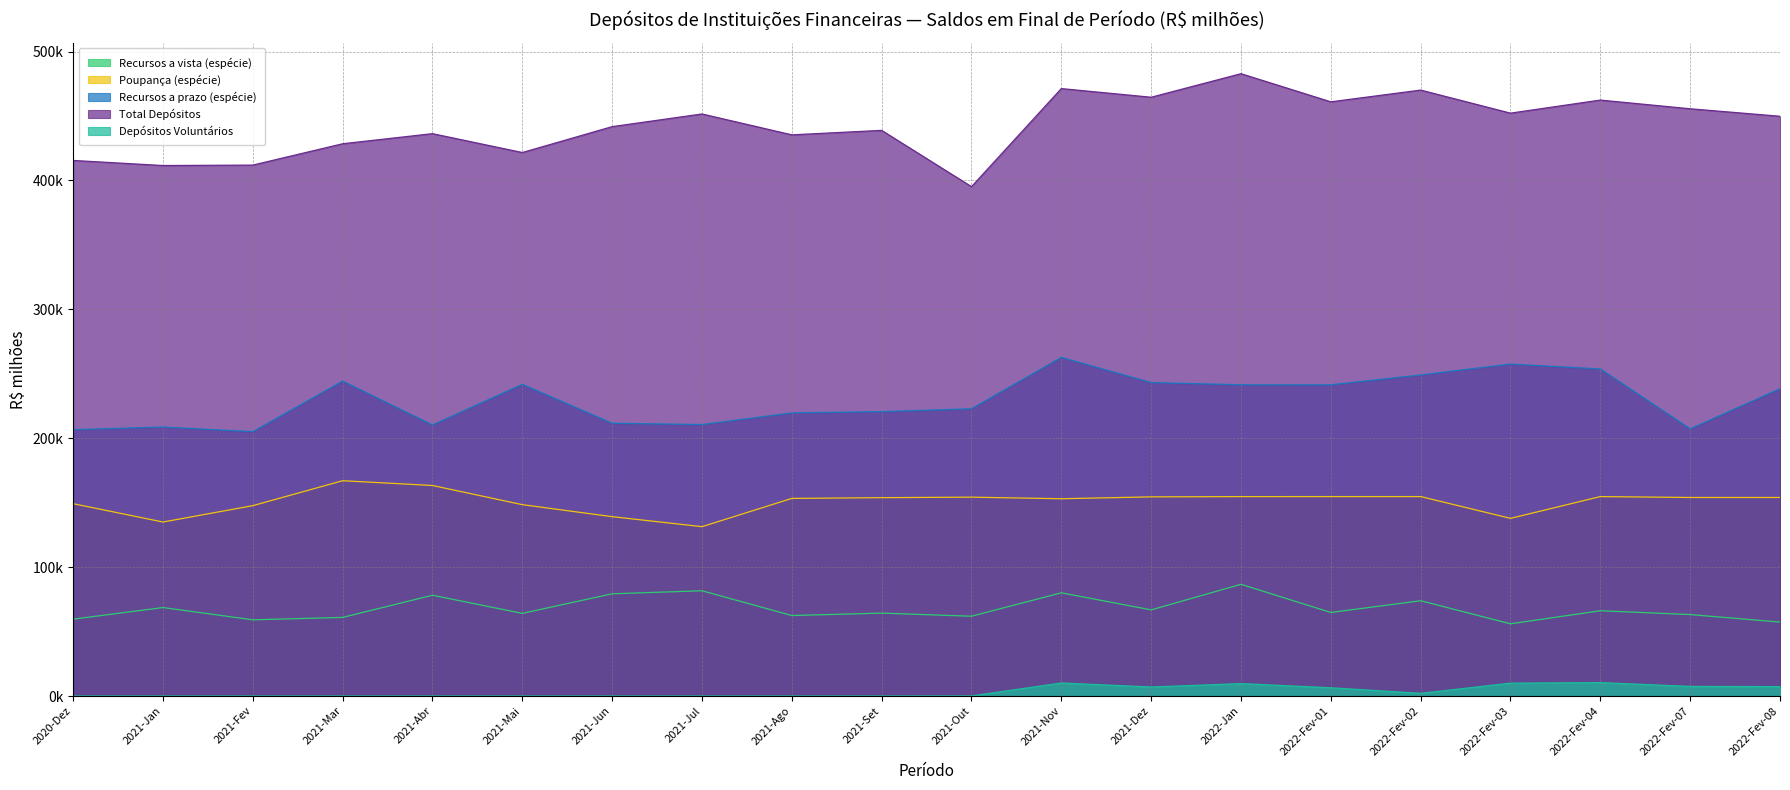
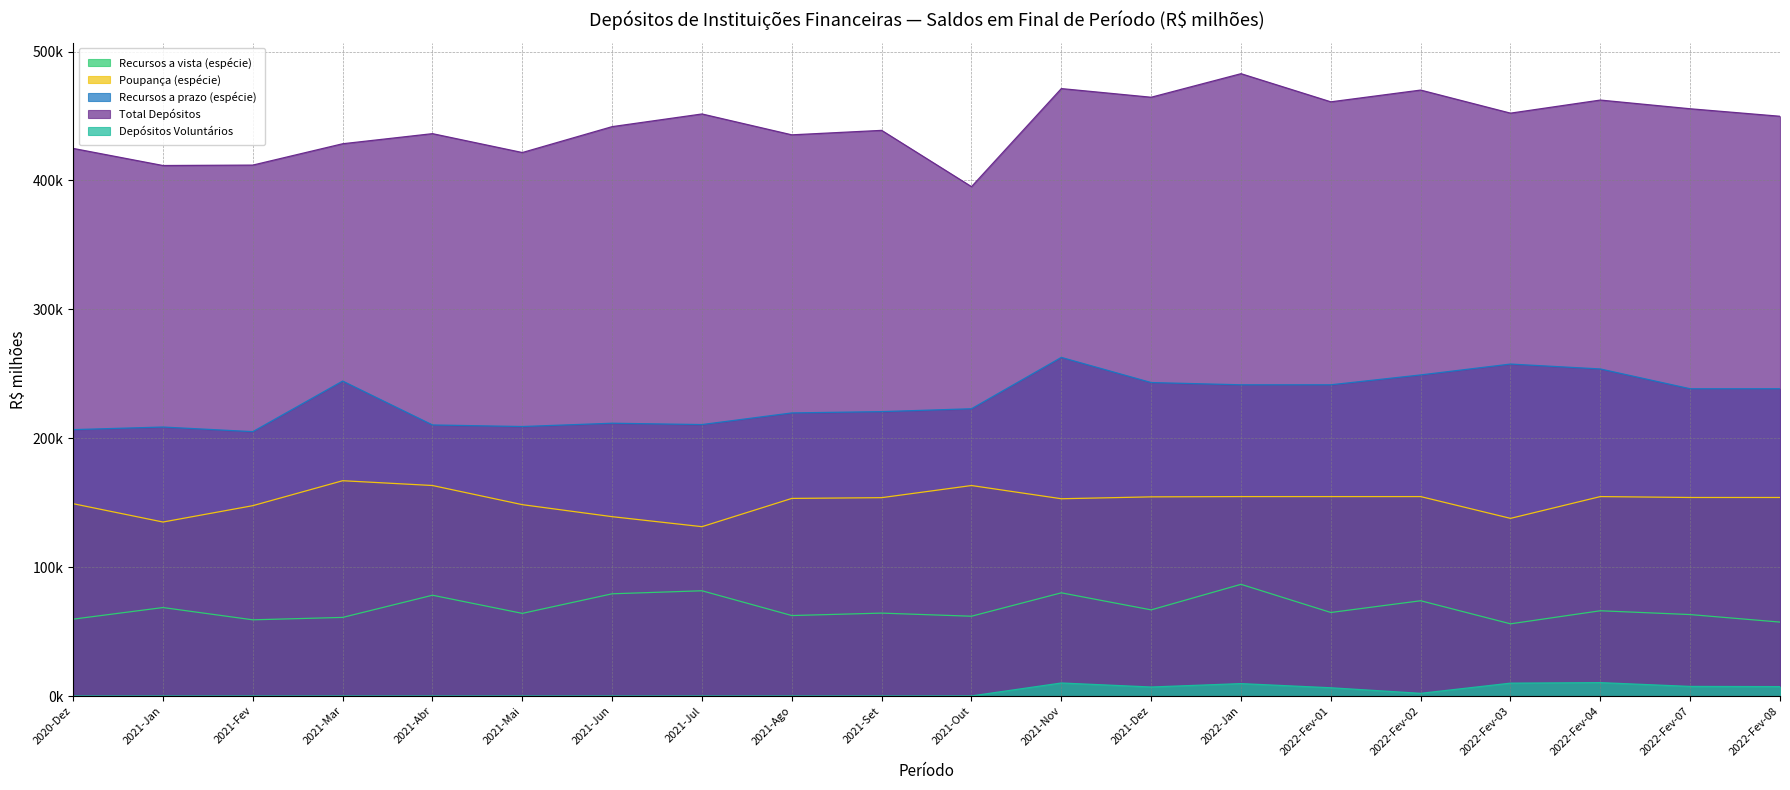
  {
    "Poupança (espécie)": {
      "2020-Dez": 149000,
      "2021-Jan": 135000,
      "2021-Fev": 148000,
      "2021-Mar": 167000,
      "2021-Abr": 163000,
      "2021-Mai": 148000,
      "2021-Jun": 139000,
      "2021-Jul": 131000,
      "2021-Ago": 153000,
      "2021-Set": 154000,
-     "2021-Out": 154000,
+     "2021-Out": 163000,
      "2021-Nov": 153000,
      "2021-Dez": 155000,
      "2022-Jan": 155000,
      "2022-Fev-01": 155000,
      "2022-Fev-02": 155000,
      "2022-Fev-03": 138000,
      "2022-Fev-04": 155000,
      "2022-Fev-07": 154000,
      "2022-Fev-08": 154000
    },
    "Recursos a prazo (espécie)": {
      "2020-Dez": 207000,
      "2021-Jan": 209000,
      "2021-Fev": 205000,
      "2021-Mar": 244000,
      "2021-Abr": 210000,
-     "2021-Mai": 242000,
+     "2021-Mai": 209000,
      "2021-Jun": 212000,
      "2021-Jul": 211000,
      "2021-Ago": 220000,
      "2021-Set": 221000,
      "2021-Out": 223000,
      "2021-Nov": 263000,
      "2021-Dez": 243000,
      "2022-Jan": 241000,
      "2022-Fev-01": 241000,
      "2022-Fev-02": 249000,
      "2022-Fev-03": 258000,
      "2022-Fev-04": 254000,
-     "2022-Fev-07": 207000,
+     "2022-Fev-07": 238000,
      "2022-Fev-08": 238000
    },
    "Total Depósitos": {
-     "2020-Dez": 415000,
+     "2020-Dez": 425000,
      "2021-Jan": 412000,
      "2021-Fev": 412000,
      "2021-Mar": 428000,
      "2021-Abr": 436000,
      "2021-Mai": 422000,
      "2021-Jun": 442000,
      "2021-Jul": 452000,
      "2021-Ago": 435000,
      "2021-Set": 439000,
      "2021-Out": 395000,
      "2021-Nov": 471000,
      "2021-Dez": 465000,
      "2022-Jan": 483000,
      "2022-Fev-01": 461000,
      "2022-Fev-02": 470000,
      "2022-Fev-03": 452000,
      "2022-Fev-04": 462000,
      "2022-Fev-07": 456000,
      "2022-Fev-08": 450000
    }
  }
